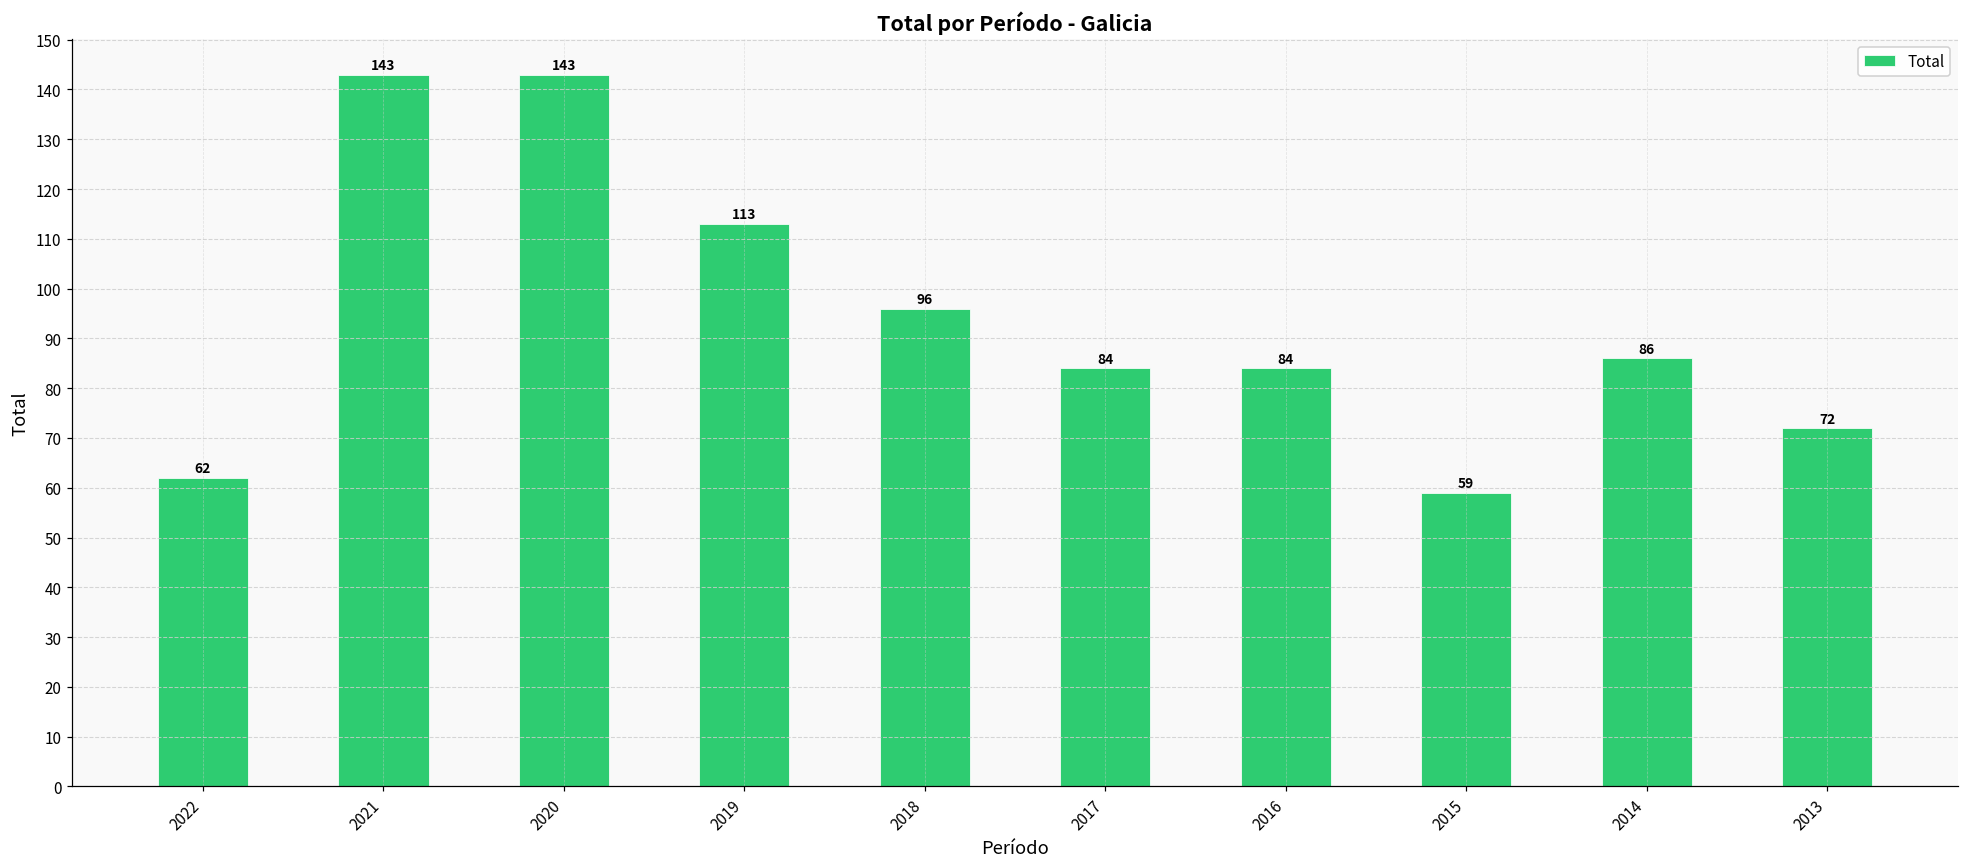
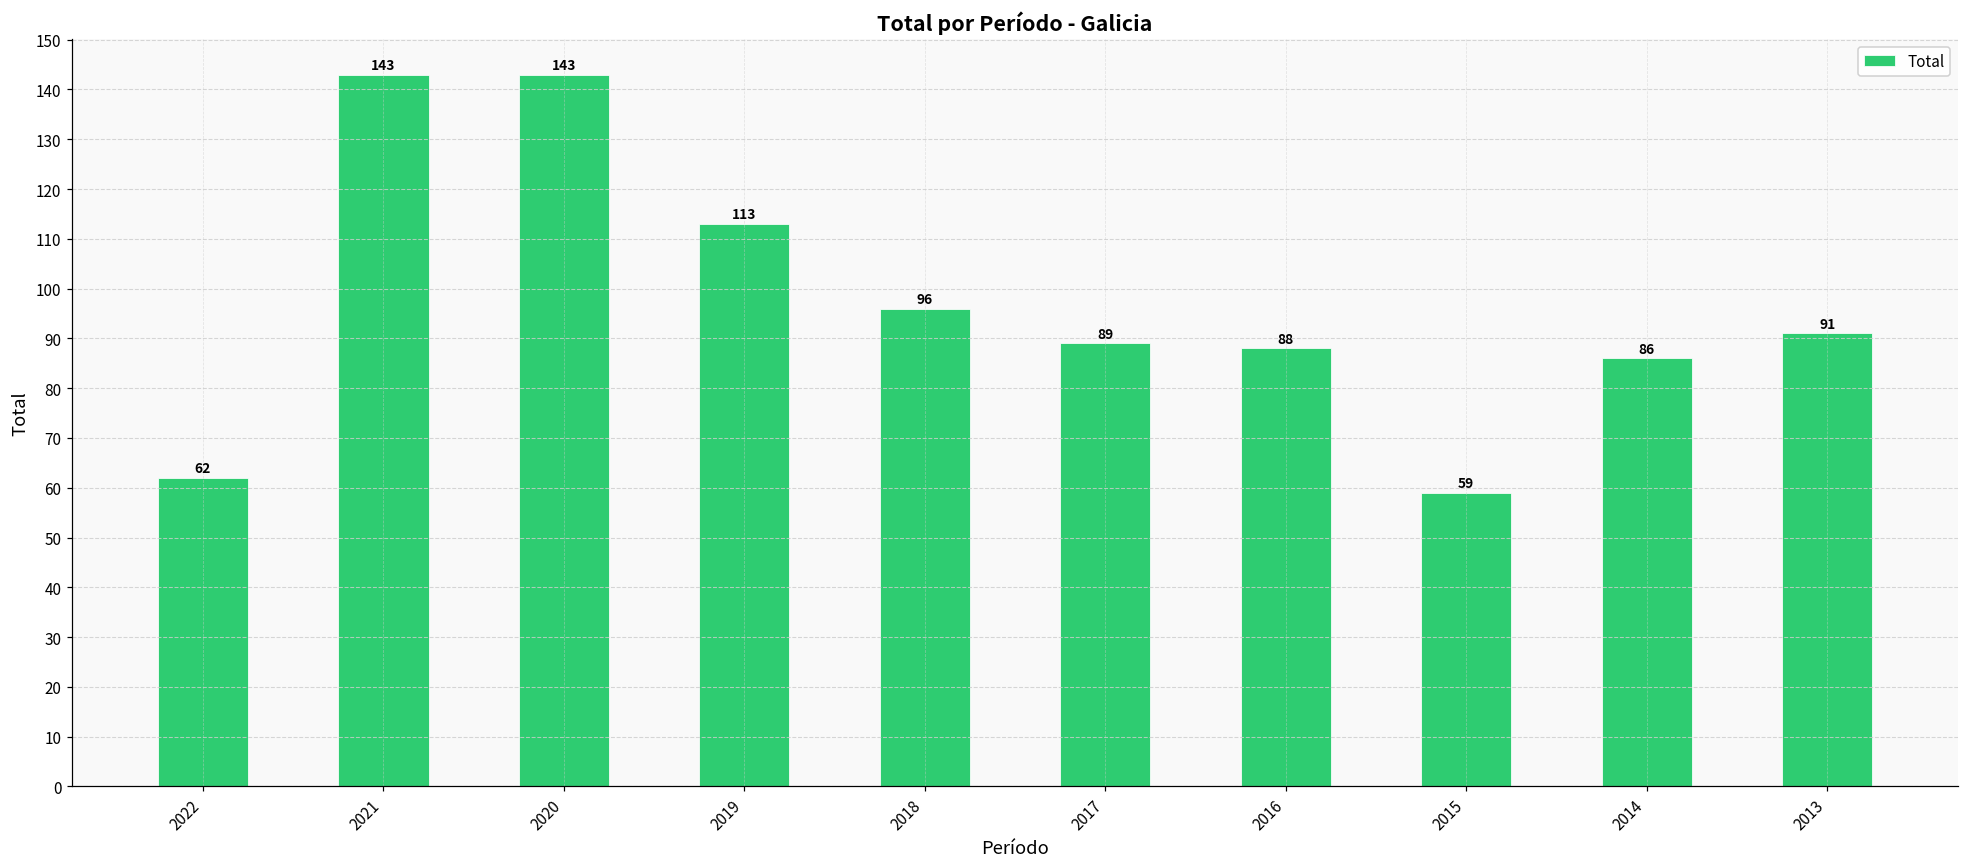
  {
    "2022": 62,
    "2021": 143,
    "2020": 143,
    "2019": 113,
    "2018": 96,
-   "2017": 84,
-   "2016": 84,
+   "2017": 89,
+   "2016": 88,
    "2015": 59,
    "2014": 86,
-   "2013": 72
+   "2013": 91
  }
